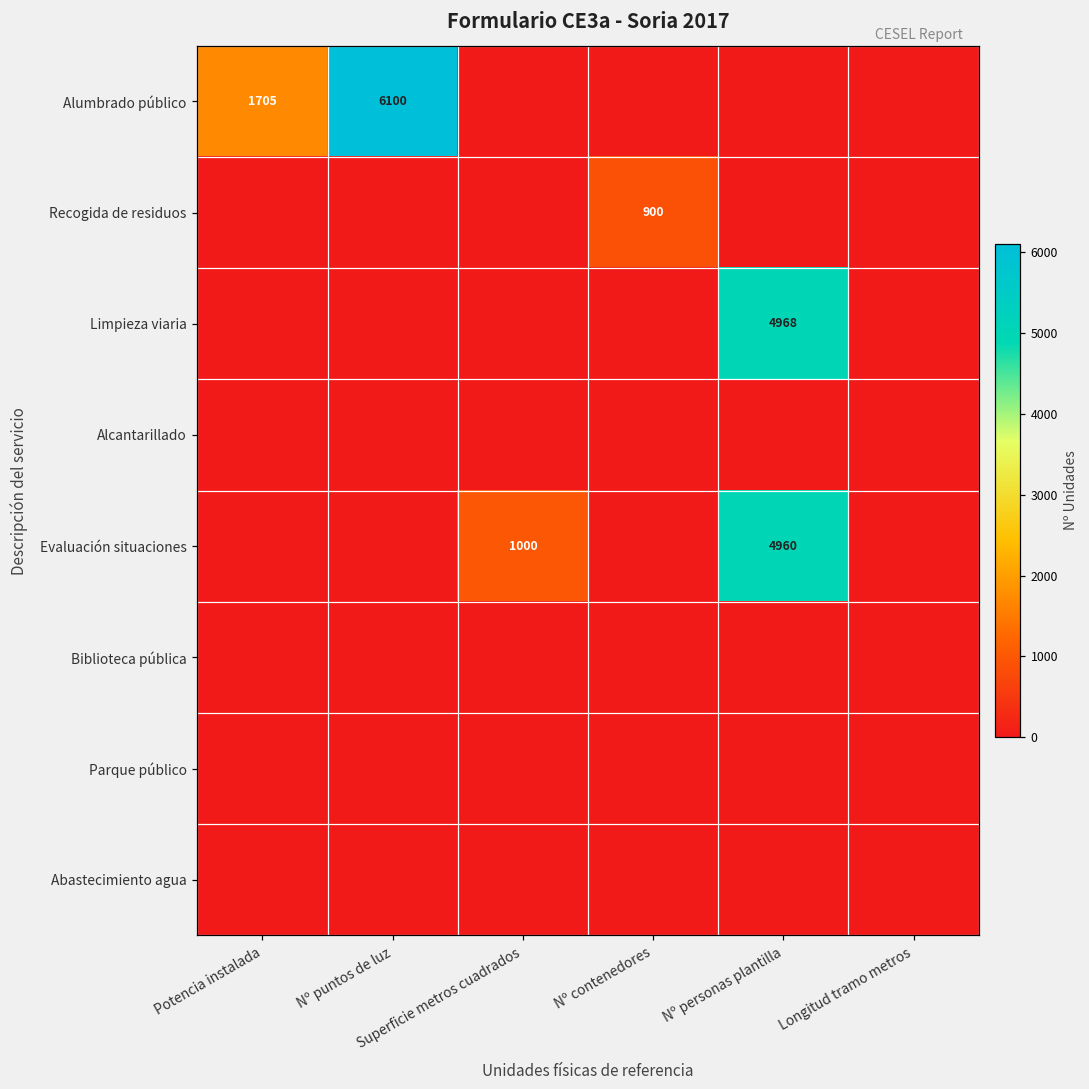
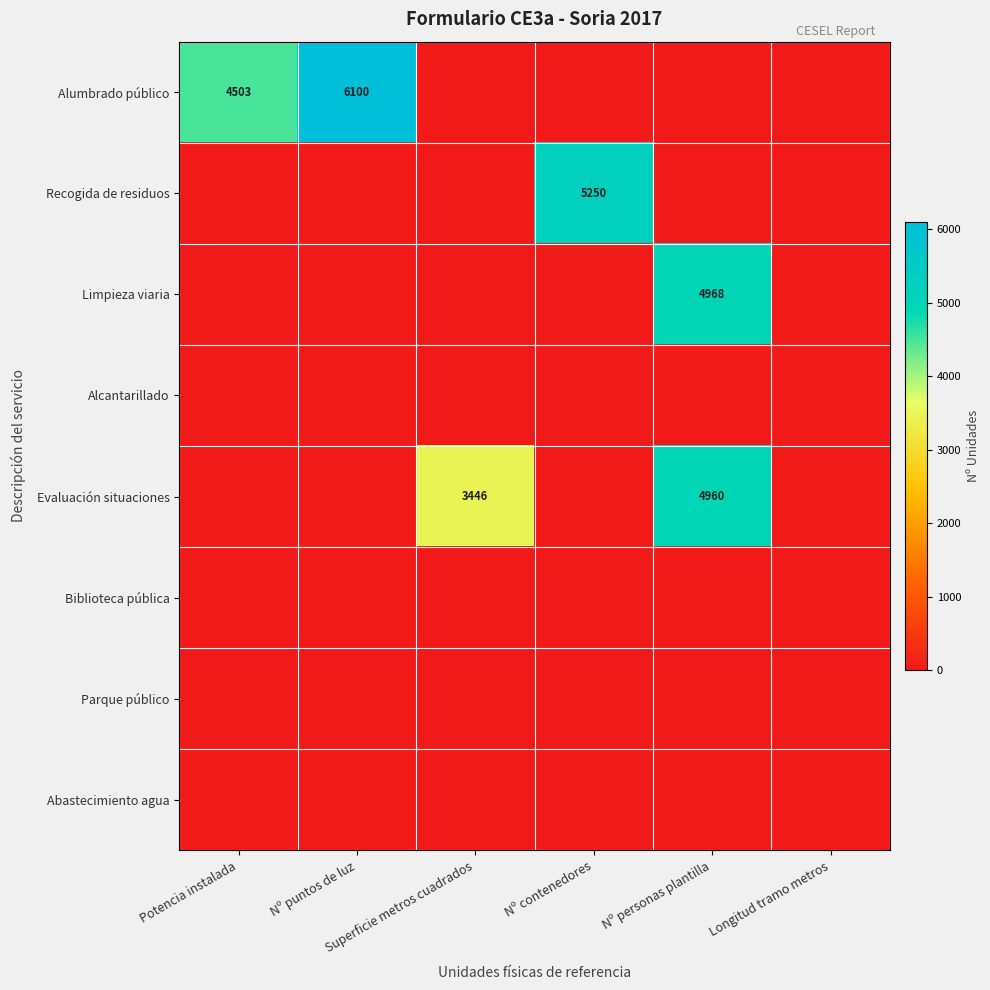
  {
    "Alumbrado público": {
-     "Potencia instalada": 1705,
+     "Potencia instalada": 4503,
      "Nº puntos de luz": 6100
    },
    "Recogida de residuos": {
-     "Nº contenedores": 900
+     "Nº contenedores": 5250
    },
    "Limpieza viaria": {
      "Nº personas plantilla": 4968
    },
    "Evaluación situaciones": {
-     "Superficie metros cuadrados": 1000,
+     "Superficie metros cuadrados": 3446,
      "Nº personas plantilla": 4960
    }
  }
